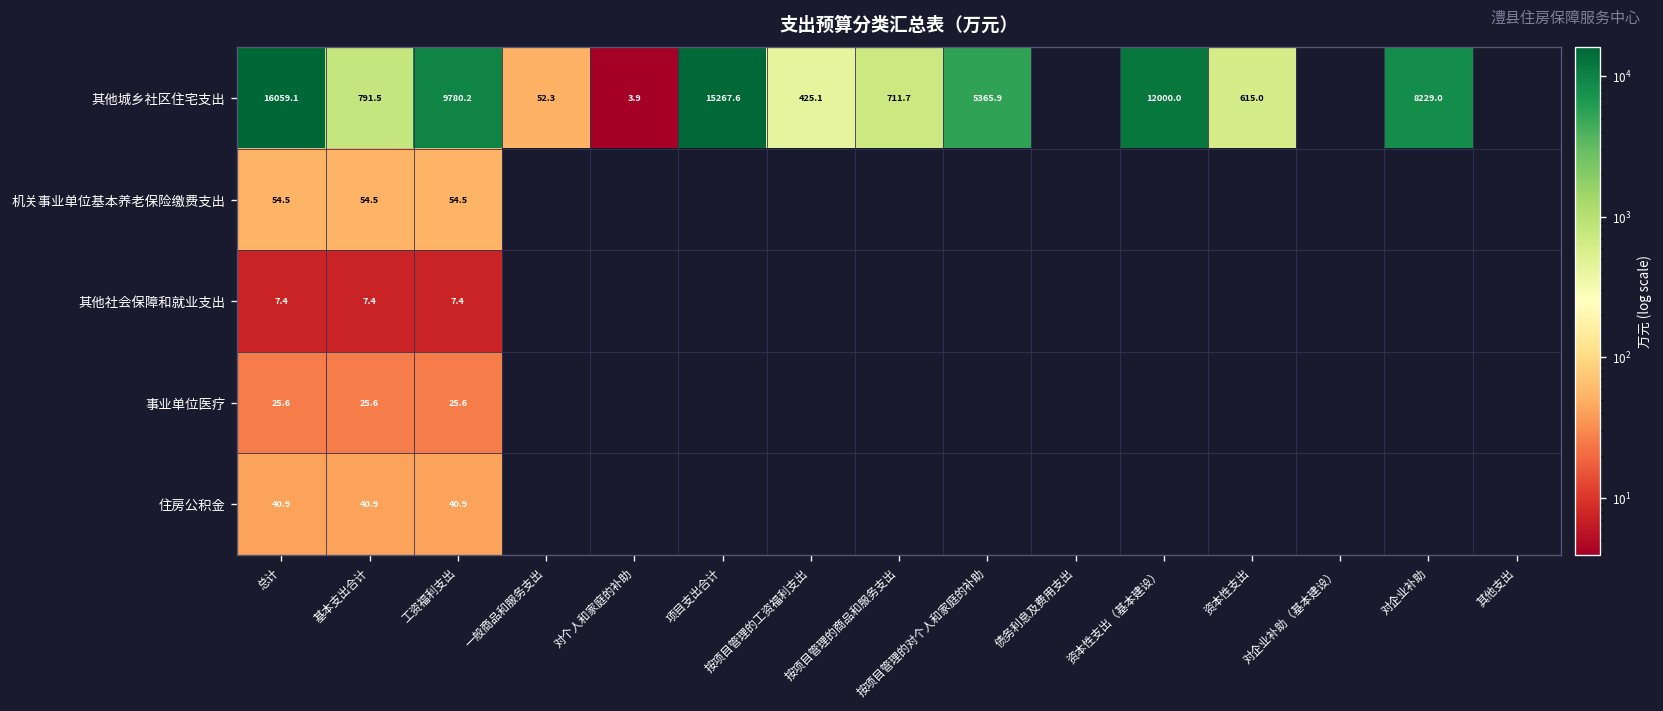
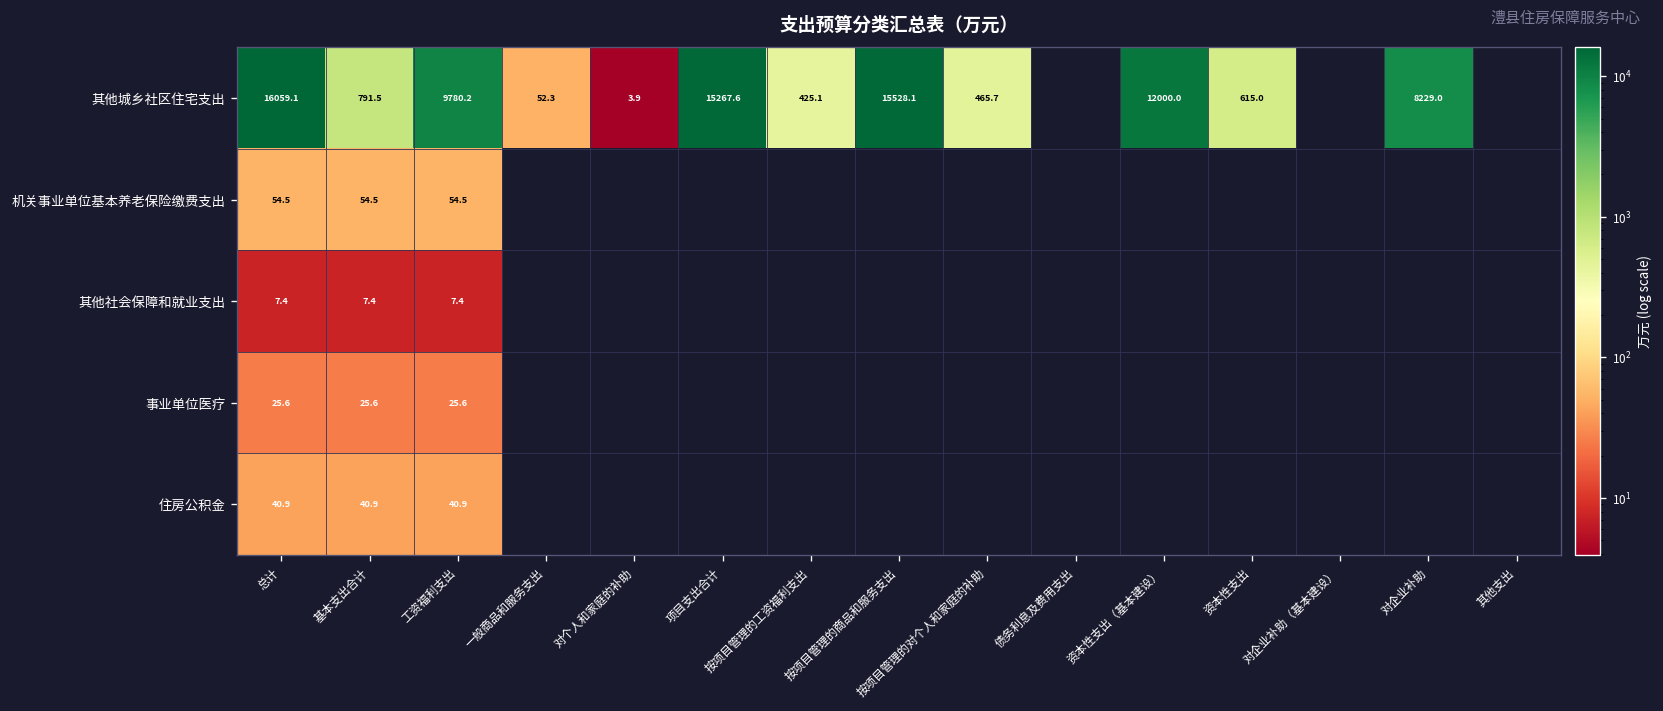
  {
    "其他城乡社区住宅支出": {
      "总计": 16059.1,
      "基本支出合计": 791.5,
      "工资福利支出": 9780.2,
      "一般商品和服务支出": 52.3,
      "对个人和家庭的补助": 3.9,
      "项目支出合计": 15267.6,
      "按项目管理的工资福利支出": 425.1,
-     "按项目管理的商品和服务支出": 711.7,
-     "按项目管理的对个人和家庭的补助": 5365.9,
+     "按项目管理的商品和服务支出": 15528.1,
+     "按项目管理的对个人和家庭的补助": 465.7,
      "资本性支出（基本建设）": 12000.0,
      "资本性支出": 615.0,
      "对企业补助": 8229.0
    },
    "机关事业单位基本养老保险缴费支出": {
      "总计": 54.5,
      "基本支出合计": 54.5,
      "工资福利支出": 54.5
    },
    "其他社会保障和就业支出": {
      "总计": 7.4,
      "基本支出合计": 7.4,
      "工资福利支出": 7.4
    },
    "事业单位医疗": {
      "总计": 25.6,
      "基本支出合计": 25.6,
      "工资福利支出": 25.6
    },
    "住房公积金": {
      "总计": 40.9,
      "基本支出合计": 40.9,
      "工资福利支出": 40.9
    }
  }
